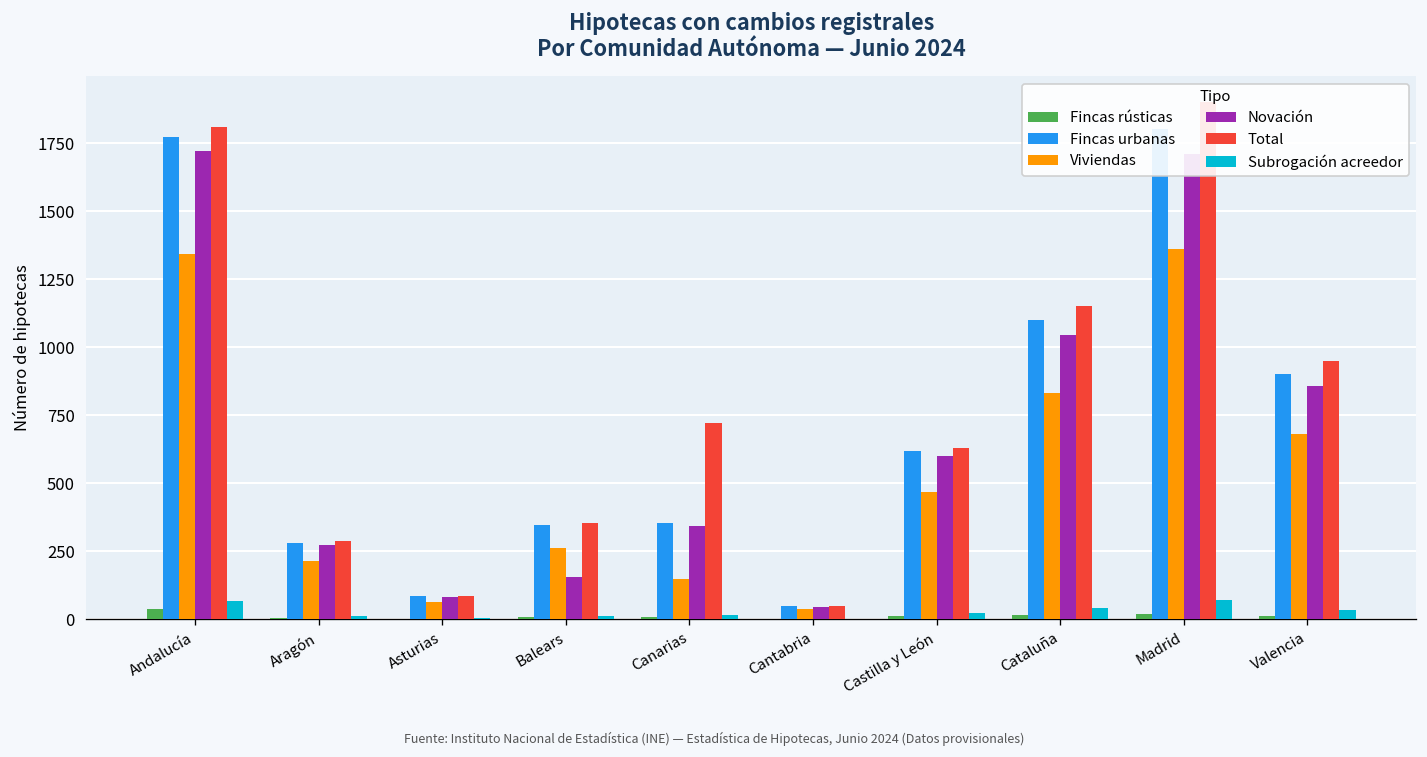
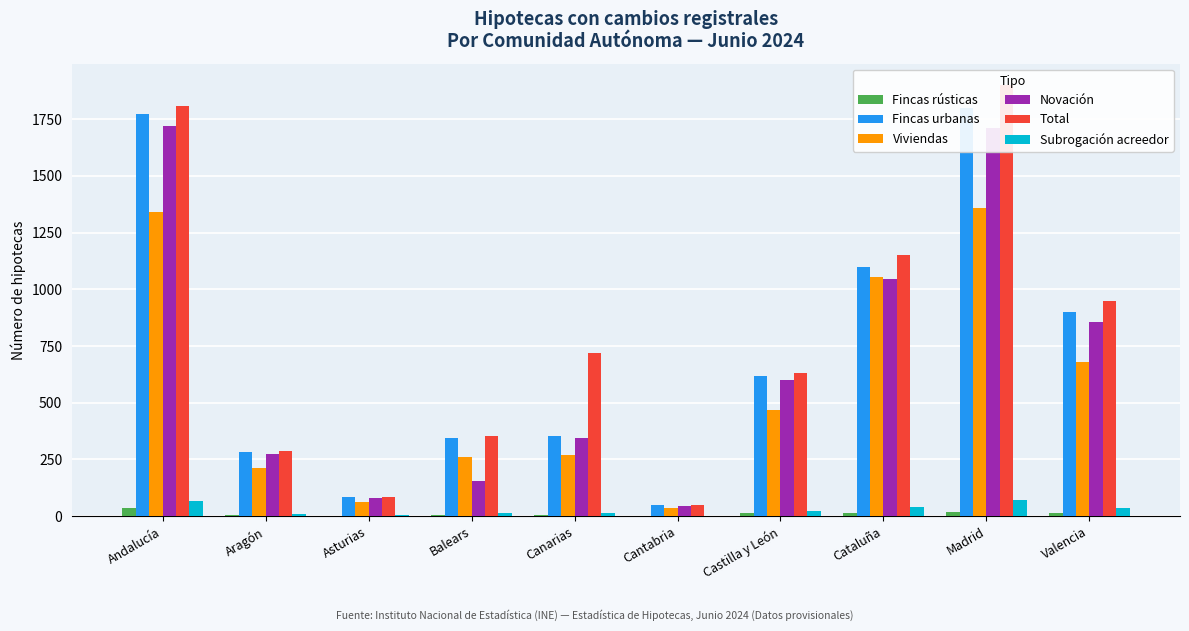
  {
    "Fincas rústicas": {
      "Andalucía": 40,
      "Castilla y León": 10,
      "Cataluña": 20,
      "Madrid": 20,
      "Valencia": 10
    },
    "Viviendas": {
      "Andalucía": 1340,
      "Aragón": 210,
      "Asturias": 60,
      "Balears": 260,
-     "Canarias": 150,
+     "Canarias": 270,
      "Cantabria": 40,
      "Castilla y León": 470,
-     "Cataluña": 830,
+     "Cataluña": 1050,
      "Madrid": 1360,
      "Valencia": 680
    },
    "Novación": {
      "Andalucía": 1720,
      "Aragón": 270,
      "Asturias": 80,
      "Balears": 160,
      "Canarias": 340,
      "Cantabria": 50,
      "Castilla y León": 600,
      "Cataluña": 1050,
      "Valencia": 860
    },
    "Total": {
      "Andalucía": 1810,
      "Aragón": 290,
      "Asturias": 90,
      "Balears": 350,
      "Canarias": 720,
      "Cantabria": 50,
      "Castilla y León": 630,
      "Cataluña": 1150,
      "Valencia": 950
    }
  }
